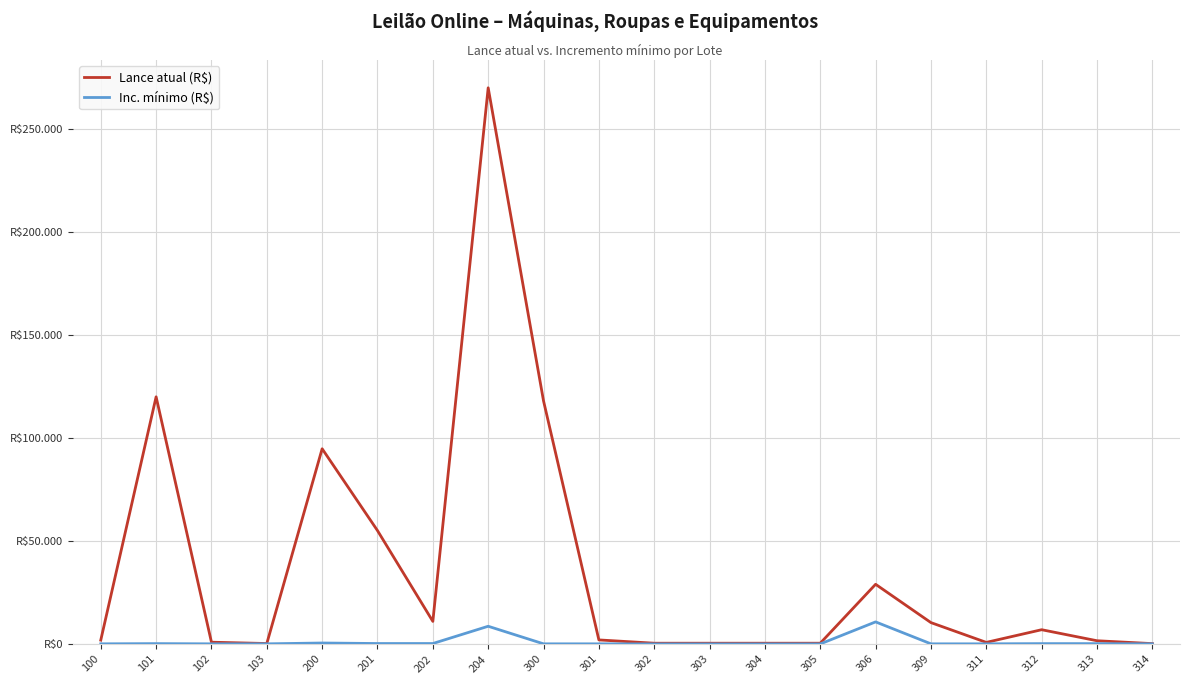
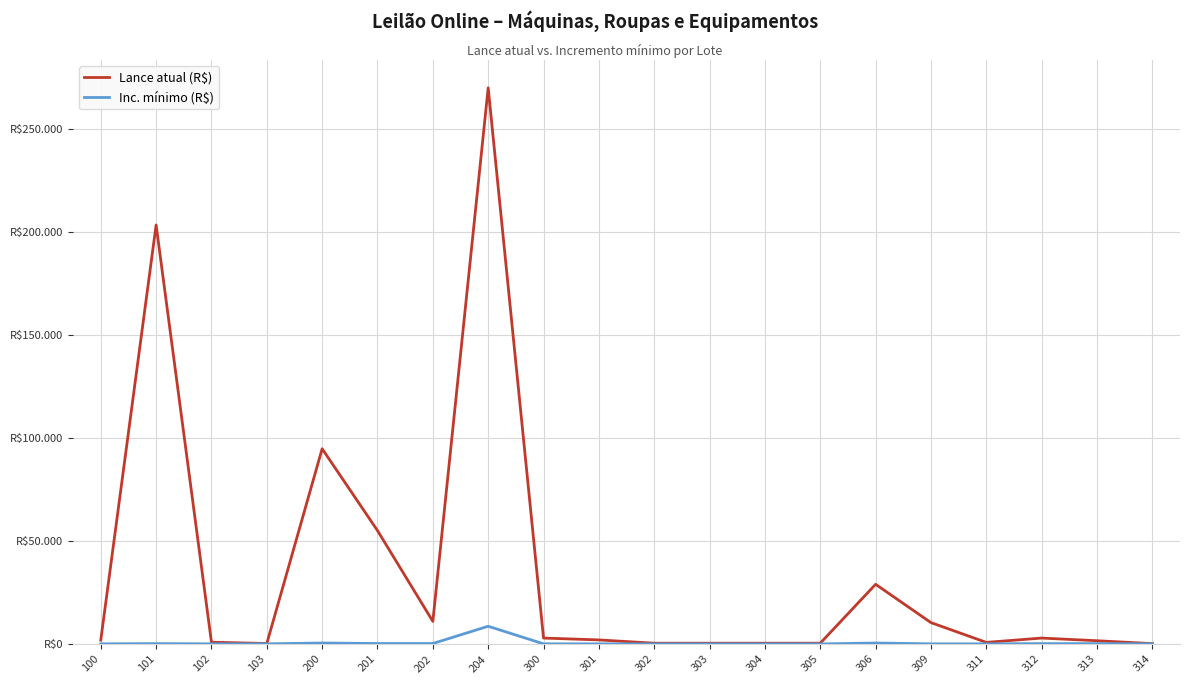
  {
    "Lance atual (R$)": {
      "100": "R$2",
-     "101": "R$120",
+     "101": "R$203",
      "200": "R$95",
      "201": "R$55",
      "202": "R$11",
      "204": "R$270",
-     "300": "R$118",
+     "300": "R$3",
      "301": "R$2",
      "306": "R$29",
      "309": "R$10",
-     "312": "R$7",
+     "312": "R$3",
      "313": "R$2"
    },
    "Inc. mínimo (R$)": {
      "100": "R$0",
      "101": "R$0",
      "200": "R$1",
      "201": "R$0",
      "202": "R$0",
      "204": "R$9",
      "300": "R$0",
      "301": "R$0",
-     "306": "R$11",
+     "306": "R$1",
      "309": "R$0",
      "312": "R$0",
      "313": "R$0"
    }
  }
